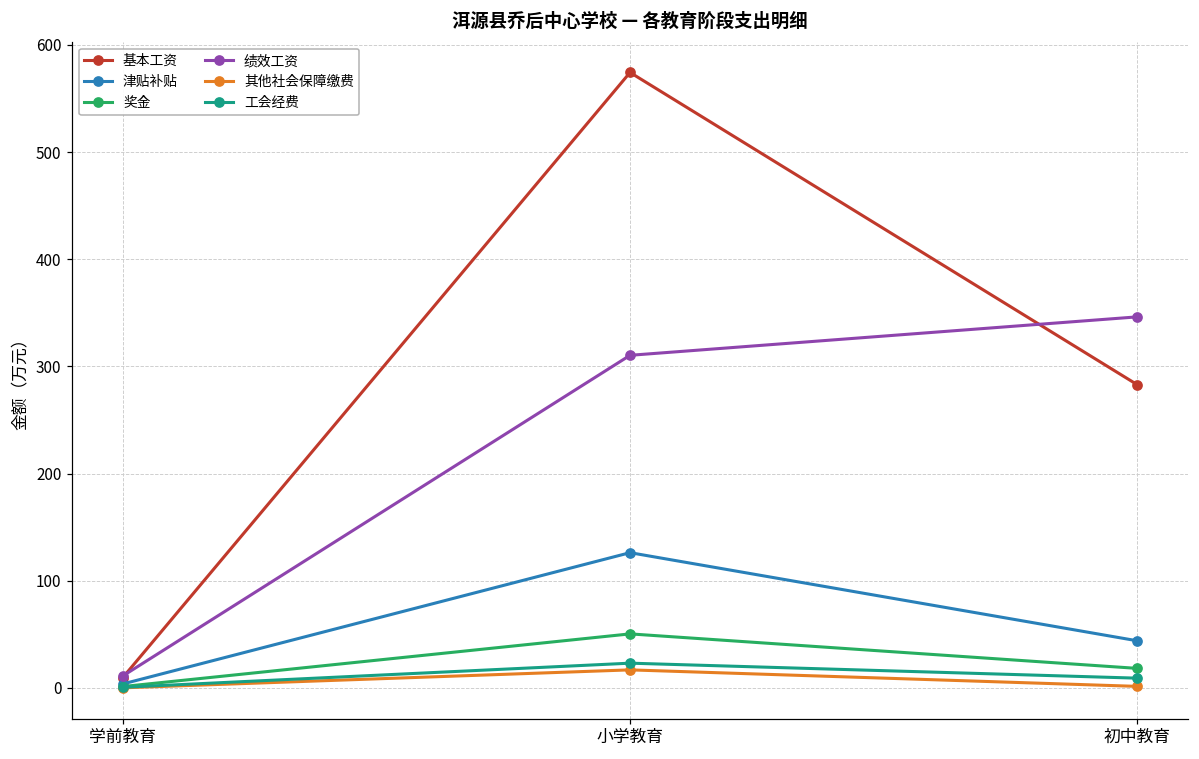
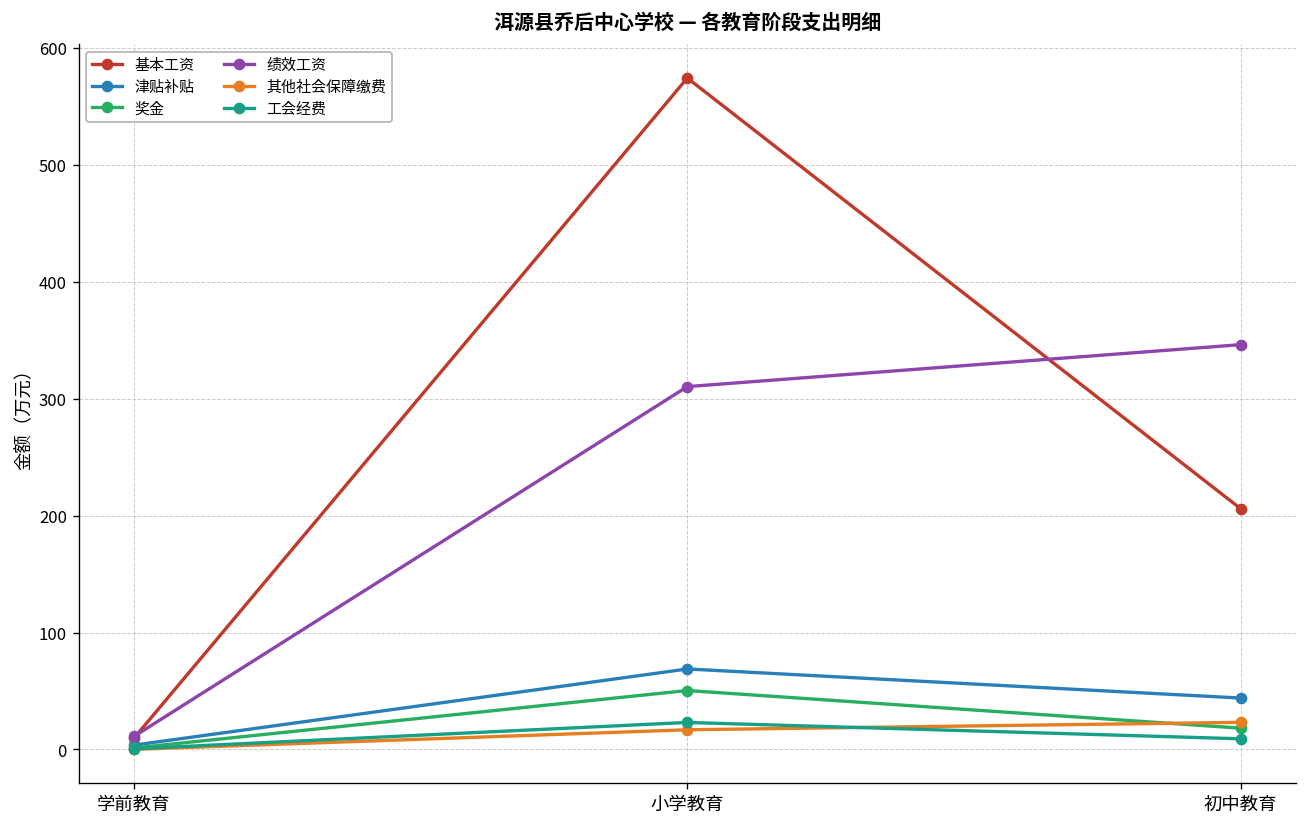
  {
    "基本工资": {
      "小学教育": 570,
-     "初中教育": 280
+     "初中教育": 210
    },
    "津贴补贴": {
-     "小学教育": 130,
+     "小学教育": 70,
      "初中教育": 40
    },
    "绩效工资": {
      "小学教育": 310,
      "初中教育": 350
    },
    "其他社会保障缴费": {
      "小学教育": 20,
-     "初中教育": 0
+     "初中教育": 20
    }
  }
